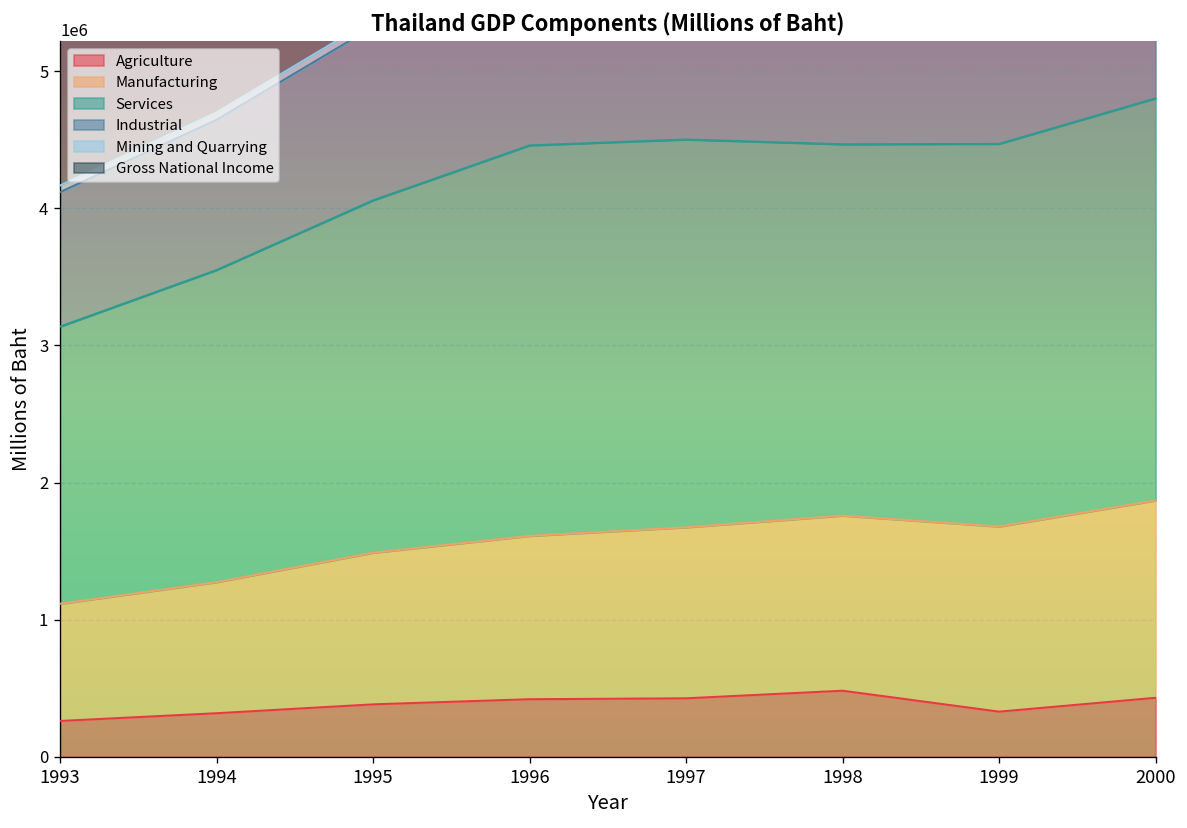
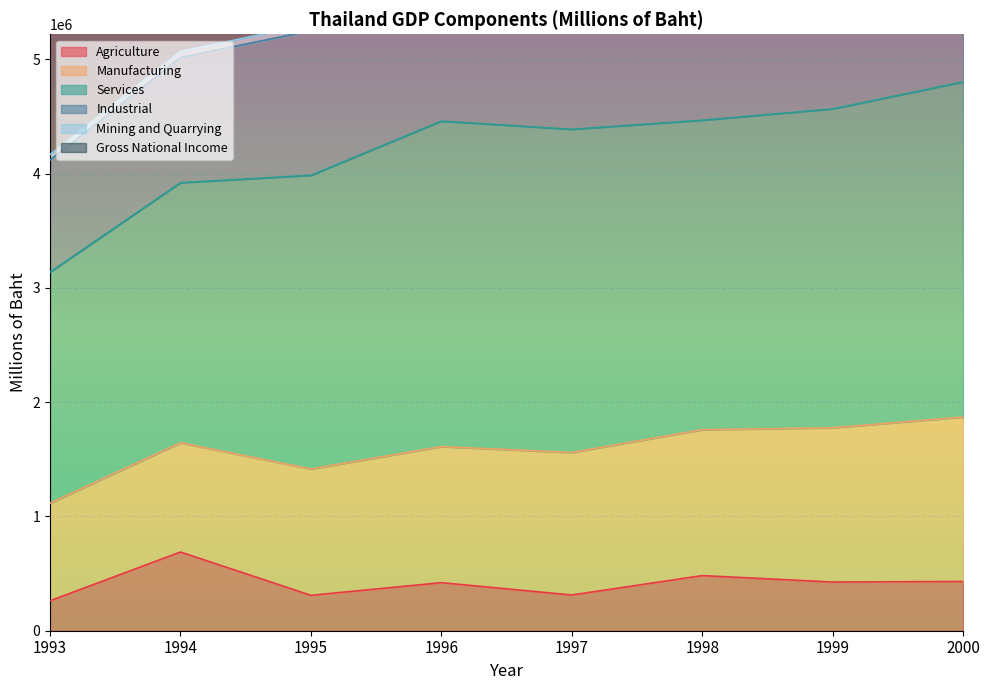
  {
    "Agriculture": {
      "1993": 260000,
-     "1994": 320000,
-     "1995": 380000,
+     "1994": 690000,
+     "1995": 310000,
      "1996": 420000,
-     "1997": 430000,
+     "1997": 310000,
      "1998": 480000,
-     "1999": 330000,
+     "1999": 430000,
      "2000": 430000
    },
    "Manufacturing": {
      "1993": 850000,
      "1994": 960000,
      "1995": 1110000,
      "1996": 1190000,
      "1997": 1250000,
      "1998": 1280000,
      "1999": 1350000,
      "2000": 1440000
    },
    "Mining and Quarrying": {
      "1993": 50000
    }
  }
